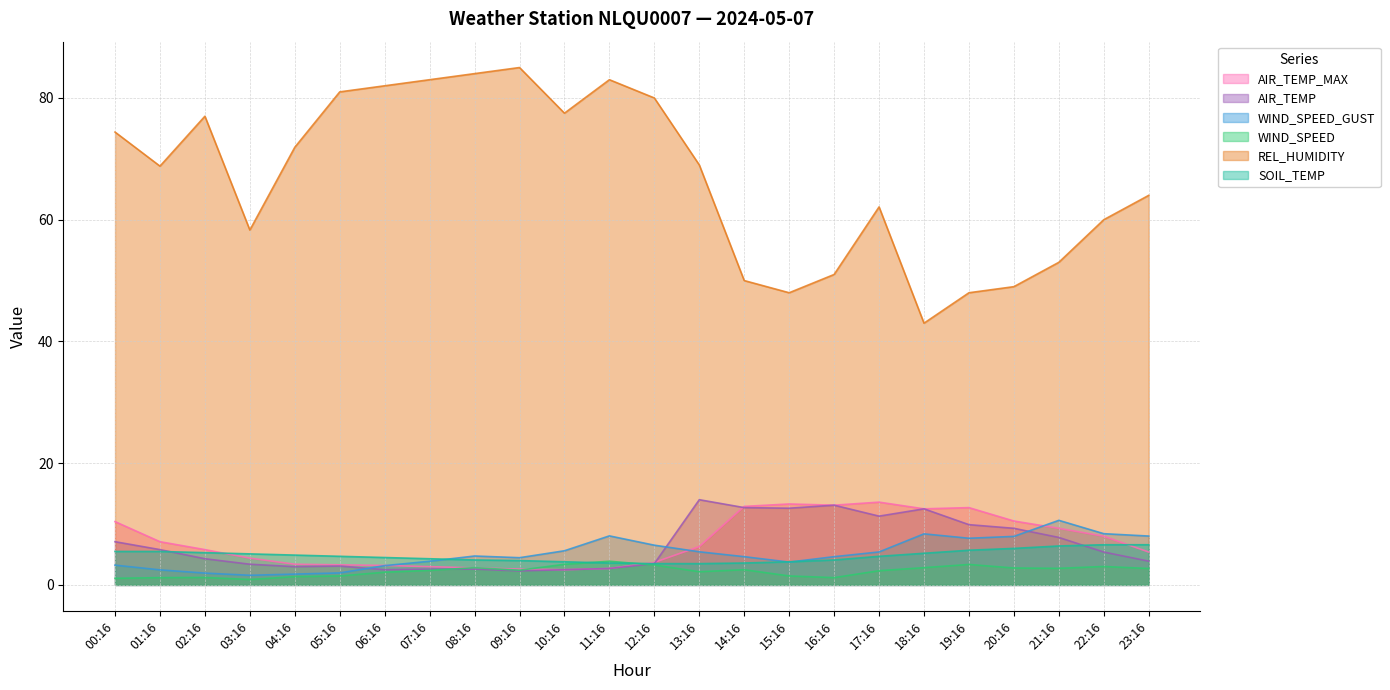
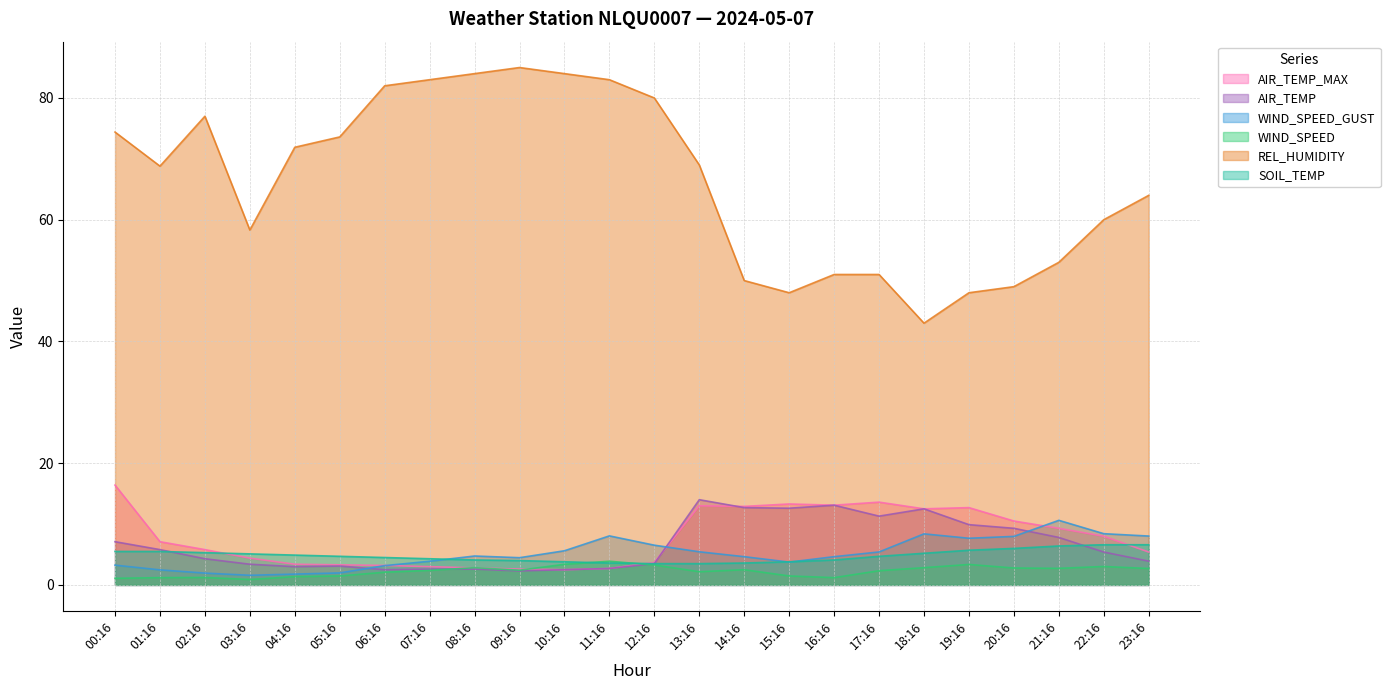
  {
    "AIR_TEMP_MAX": {
-     "00:16": 10,
+     "00:16": 16,
      "01:16": 7,
      "02:16": 6,
      "03:16": 4,
-     "13:16": 6,
+     "13:16": 13,
      "15:16": 13,
      "17:16": 14,
      "19:16": 13,
      "20:16": 11,
      "21:16": 9,
      "23:16": 5
    },
    "AIR_TEMP": {
      "00:16": 7,
      "02:16": 4,
      "03:16": 3,
      "13:16": 14,
      "15:16": 13,
      "17:16": 11,
      "19:16": 10,
      "20:16": 9,
      "21:16": 8,
      "22:16": 5,
      "23:16": 4
    },
    "REL_HUMIDITY": {
      "00:16": 74,
      "01:16": 69,
      "02:16": 77,
      "03:16": 58,
      "04:16": 72,
-     "05:16": 81,
+     "05:16": 74,
      "06:16": 82,
      "07:16": 83,
      "08:16": 84,
      "09:16": 85,
-     "10:16": 78,
+     "10:16": 84,
      "11:16": 83,
      "12:16": 80,
      "13:16": 69,
      "14:16": 50,
      "15:16": 48,
      "16:16": 51,
-     "17:16": 62,
+     "17:16": 51,
      "18:16": 43,
      "19:16": 48,
      "20:16": 49,
      "21:16": 53,
      "22:16": 60,
      "23:16": 64
    }
  }
